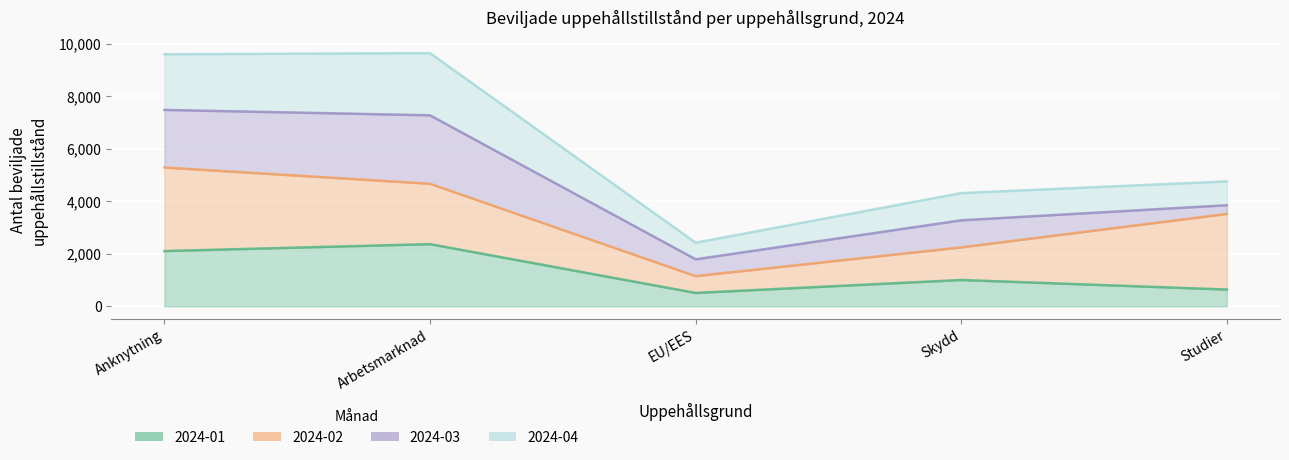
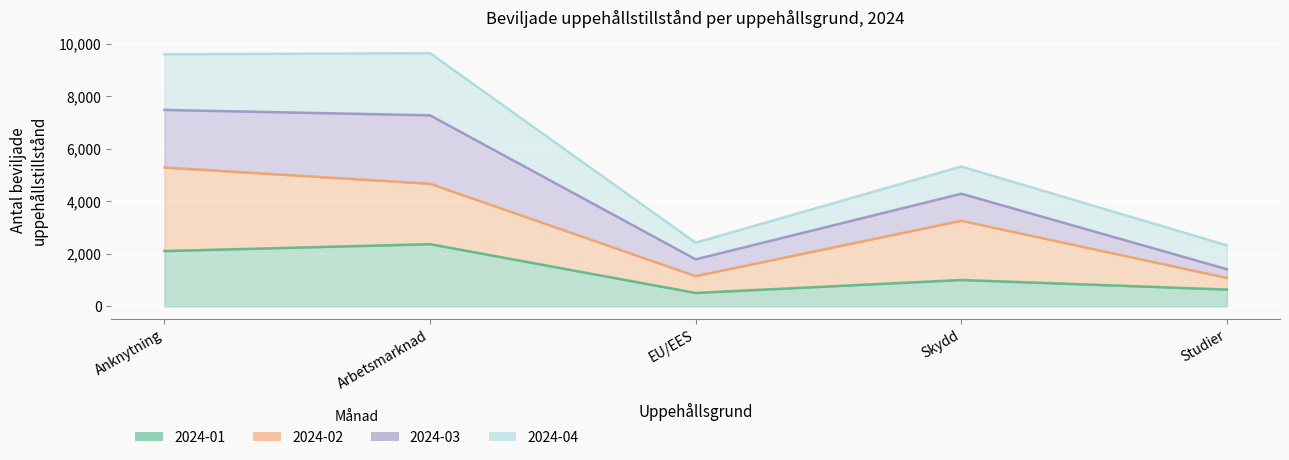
  {
    "2024-02": {
      "Anknytning": "3,200",
      "Arbetsmarknad": "2,300",
      "EU/EES": "600",
-     "Skydd": "1,200",
-     "Studier": "2,900"
+     "Skydd": "2,300",
+     "Studier": "400"
    }
  }
